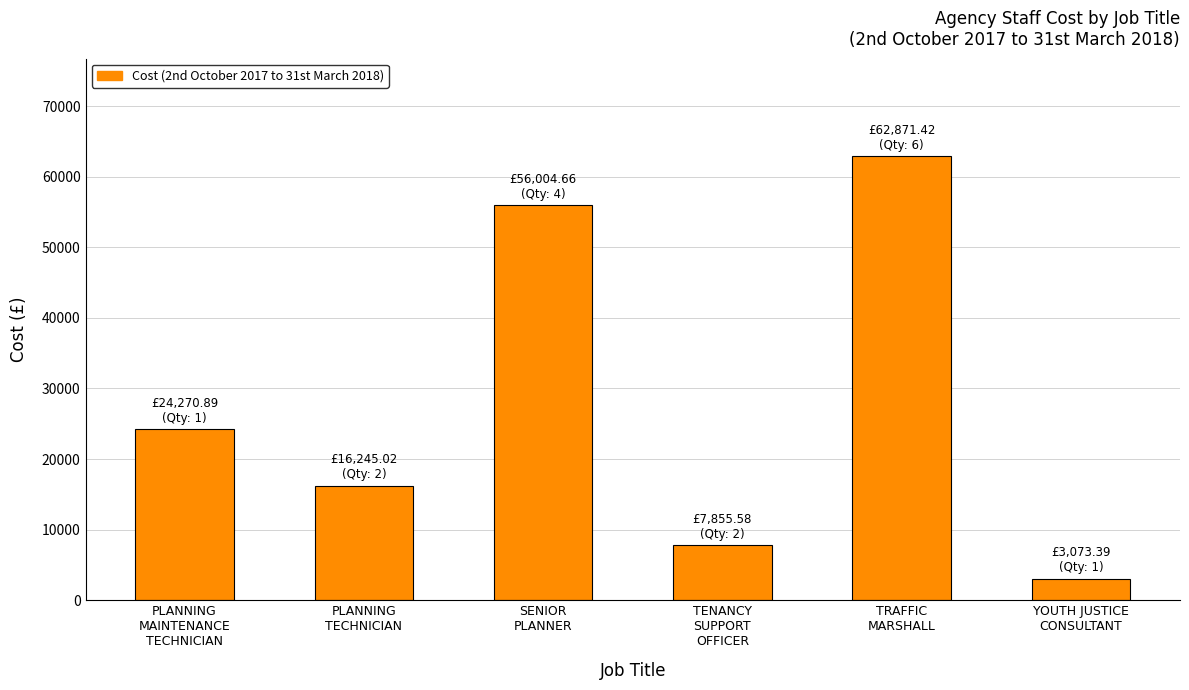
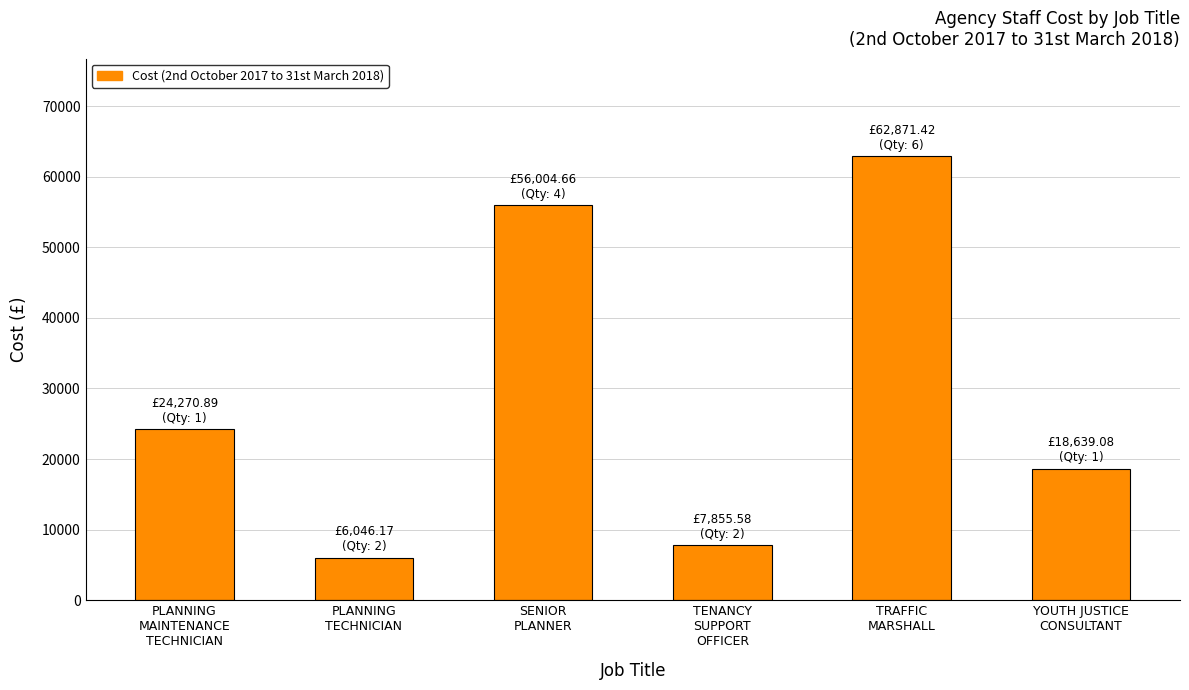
  {
    "PLANNING MAINTENANCE TECHNICIAN": "£24,270.89",
-   "PLANNING TECHNICIAN": "£16,245.02",
+   "PLANNING TECHNICIAN": "£6,046.17",
    "SENIOR PLANNER": "£56,004.66",
    "TENANCY SUPPORT OFFICER": "£7,855.58",
    "TRAFFIC MARSHALL": "£62,871.42",
-   "YOUTH JUSTICE CONSULTANT": "£3,073.39"
+   "YOUTH JUSTICE CONSULTANT": "£18,639.08"
  }
